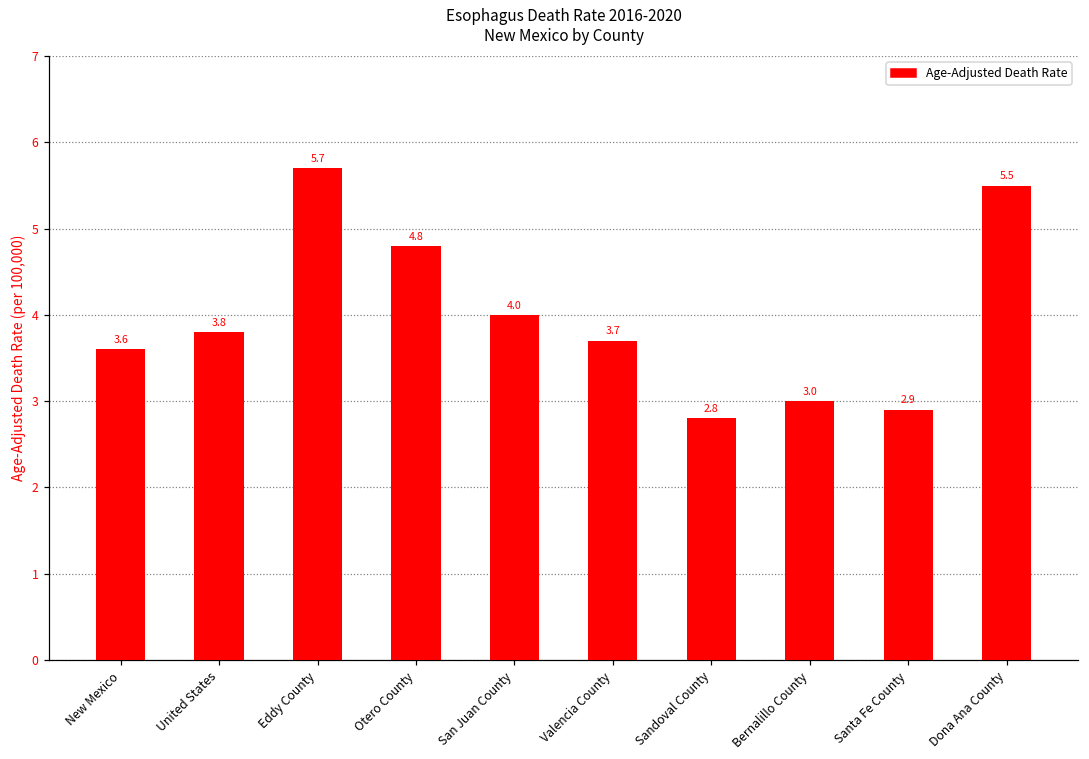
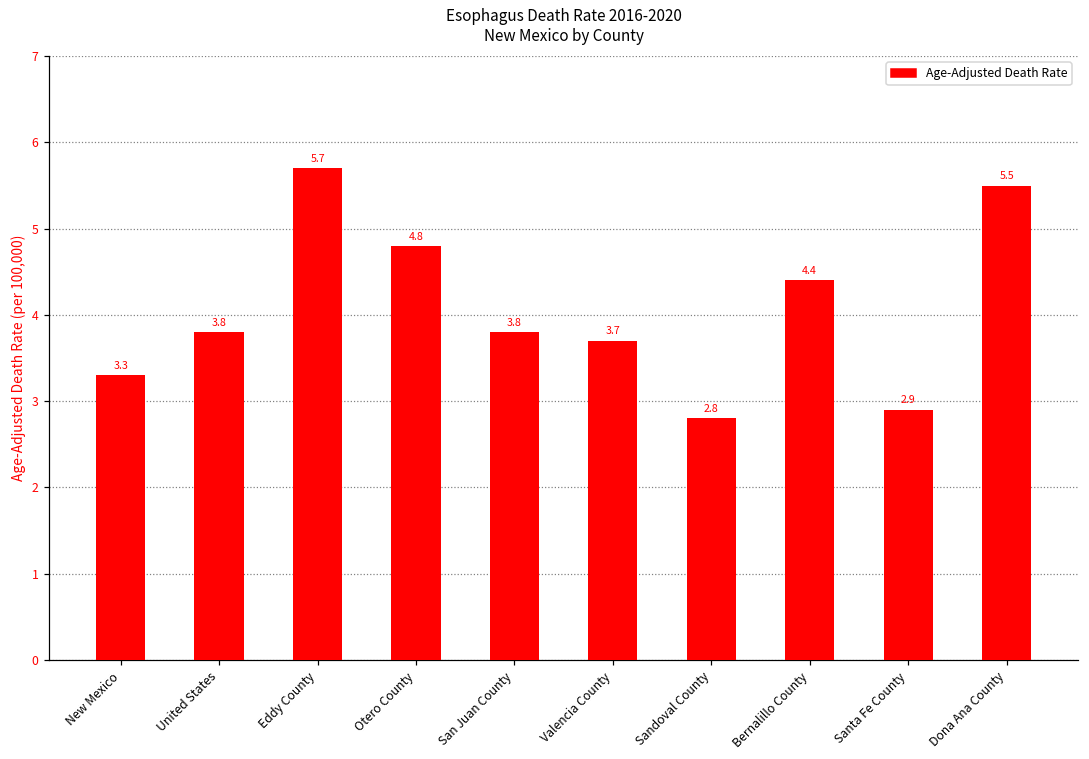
  {
-   "New Mexico": 3.6,
+   "New Mexico": 3.3,
    "United States": 3.8,
    "Eddy County": 5.7,
    "Otero County": 4.8,
-   "San Juan County": 4.0,
+   "San Juan County": 3.8,
    "Valencia County": 3.7,
    "Sandoval County": 2.8,
-   "Bernalillo County": 3.0,
+   "Bernalillo County": 4.4,
    "Santa Fe County": 2.9,
    "Dona Ana County": 5.5
  }
